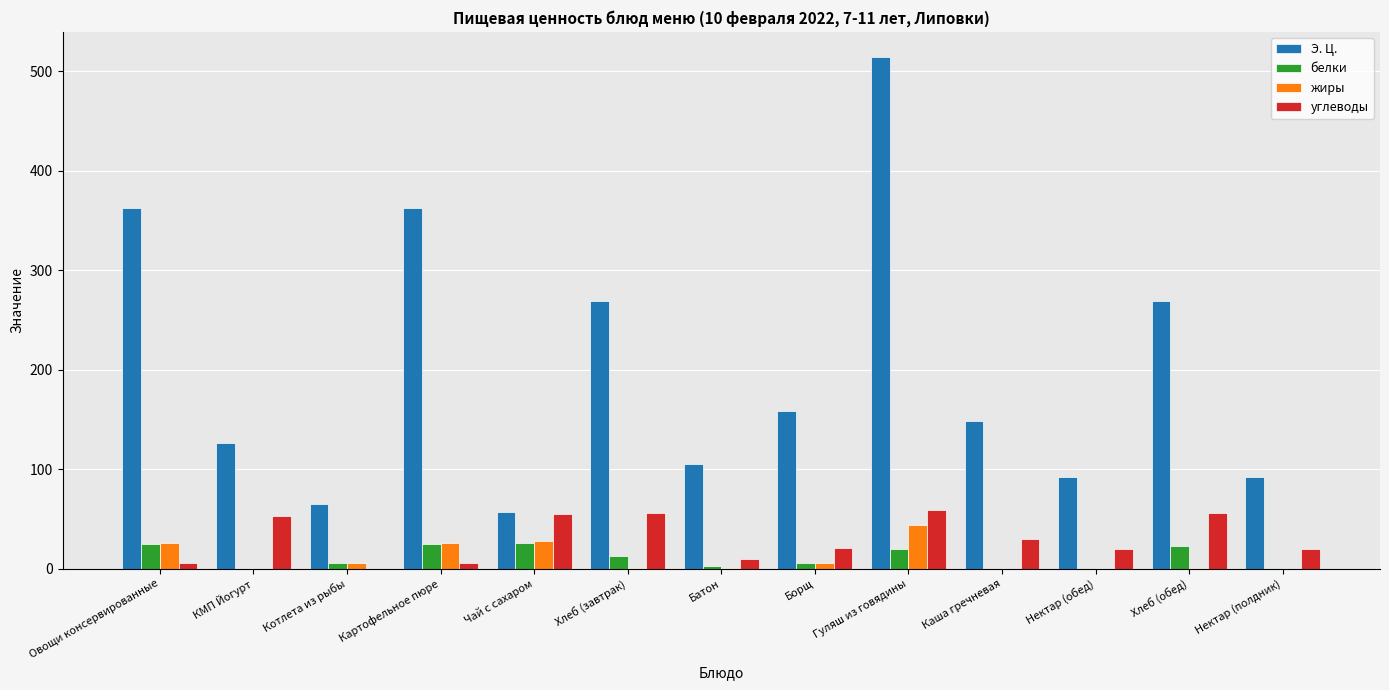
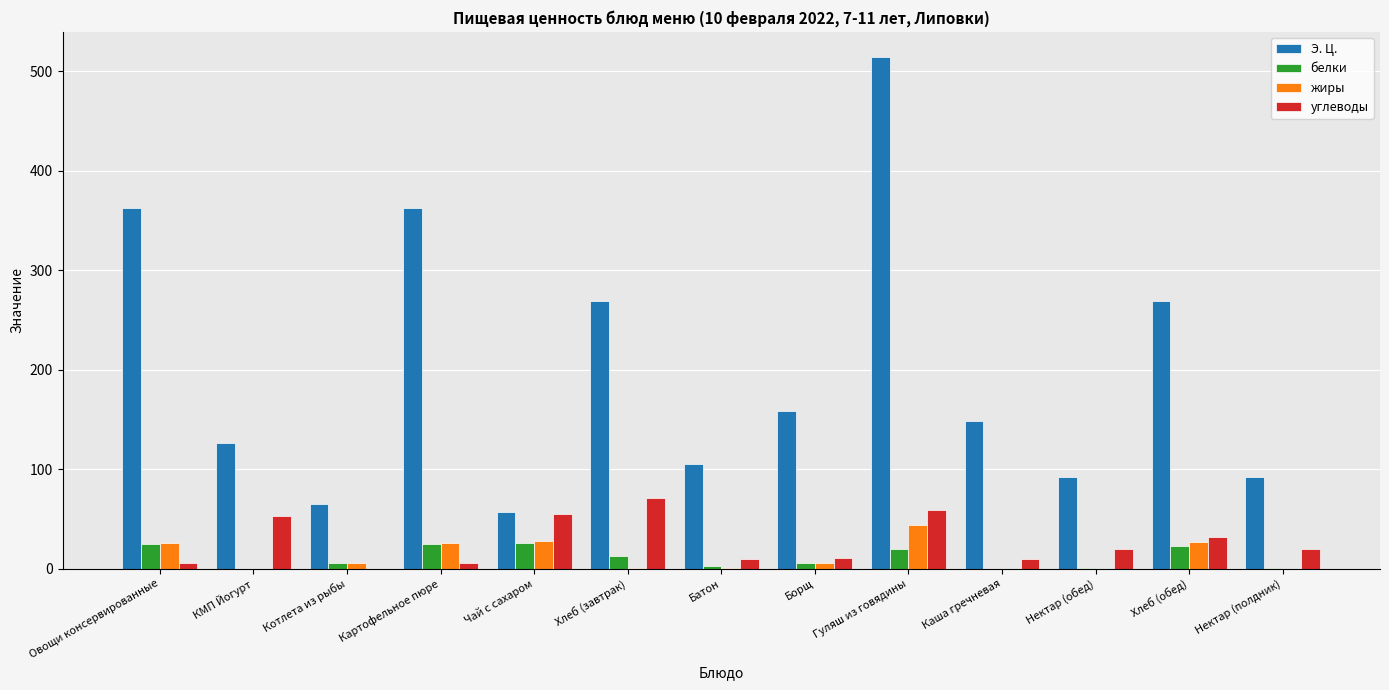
  {
    "Э. Ц.": {
      "Овощи консервированные": 360,
      "КМП Йогурт": 130,
      "Котлета из рыбы": 60,
      "Картофельное пюре": 360,
      "Чай с сахаром": 60,
      "Хлеб (завтрак)": 270,
      "Батон": 110,
      "Борщ": 160,
      "Гуляш из говядины": 510,
      "Каша гречневая": 150,
      "Нектар (обед)": 90,
      "Хлеб (обед)": 270,
      "Нектар (полдник)": 90
    },
    "белки": {
      "Овощи консервированные": 30,
      "КМП Йогурт": 0,
      "Котлета из рыбы": 10,
      "Картофельное пюре": 30,
      "Чай с сахаром": 30,
      "Хлеб (завтрак)": 10,
      "Батон": 0,
      "Борщ": 10,
      "Гуляш из говядины": 20,
      "Каша гречневая": 0,
      "Хлеб (обед)": 20
    },
    "жиры": {
      "Овощи консервированные": 30,
      "КМП Йогурт": 0,
      "Котлета из рыбы": 10,
      "Картофельное пюре": 30,
      "Чай с сахаром": 30,
      "Борщ": 10,
      "Гуляш из говядины": 40,
      "Каша гречневая": 0,
      "Нектар (обед)": 0,
-     "Хлеб (обед)": 0,
+     "Хлеб (обед)": 30,
      "Нектар (полдник)": 0
    },
    "углеводы": {
      "Овощи консервированные": 10,
      "КМП Йогурт": 50,
      "Котлета из рыбы": 0,
      "Картофельное пюре": 10,
      "Чай с сахаром": 60,
-     "Хлеб (завтрак)": 60,
+     "Хлеб (завтрак)": 70,
      "Батон": 10,
-     "Борщ": 20,
+     "Борщ": 10,
      "Гуляш из говядины": 60,
-     "Каша гречневая": 30,
+     "Каша гречневая": 10,
      "Нектар (обед)": 20,
-     "Хлеб (обед)": 60,
+     "Хлеб (обед)": 30,
      "Нектар (полдник)": 20
    }
  }
